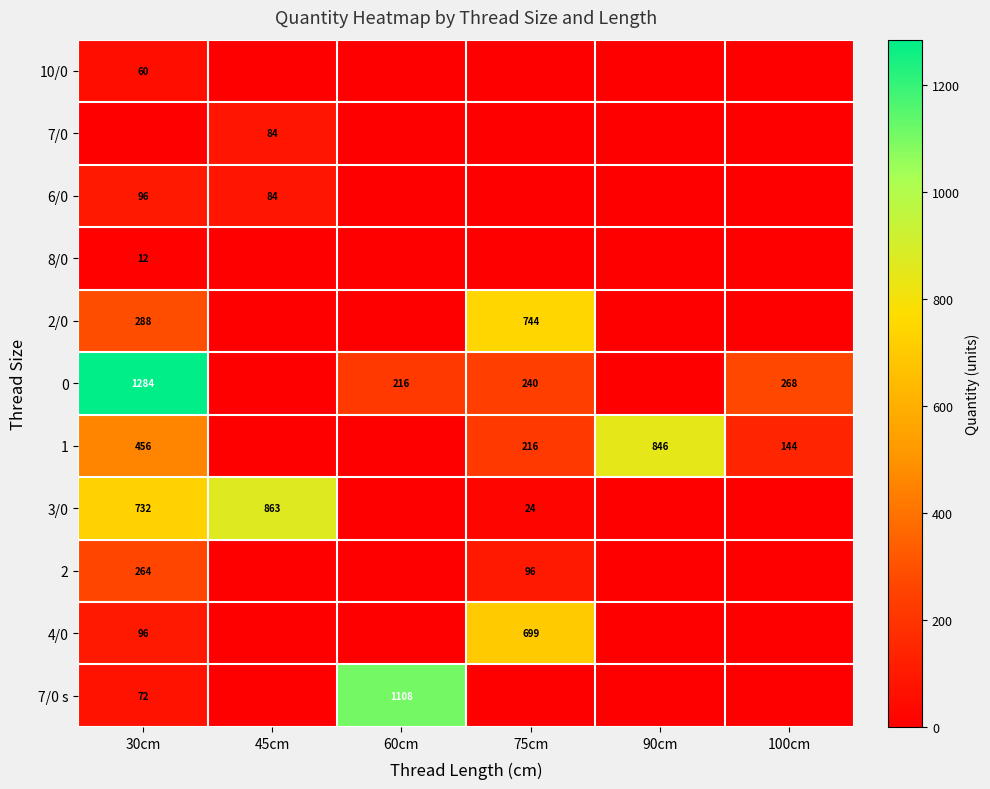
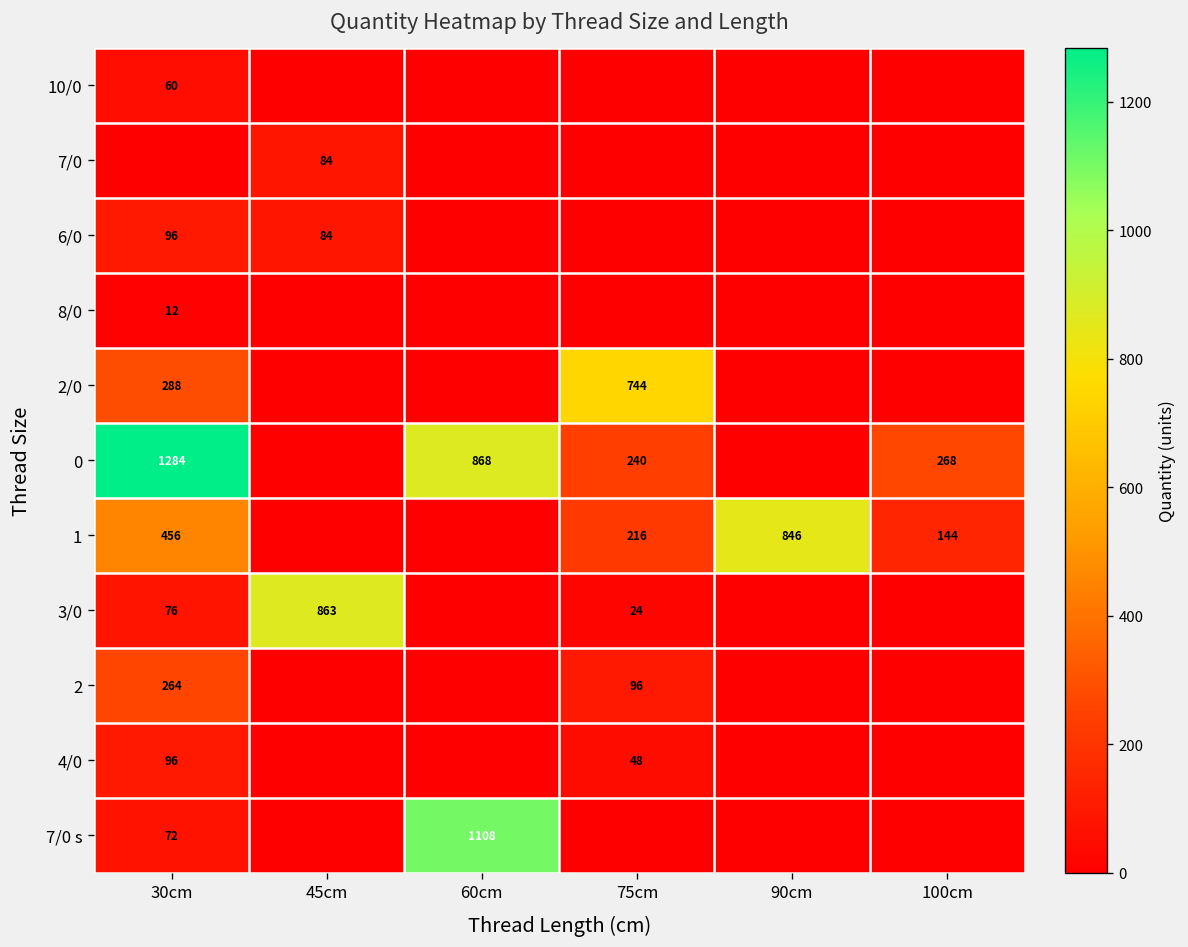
  {
    "10/0": {
      "30cm": 60
    },
    "7/0": {
      "45cm": 84
    },
    "6/0": {
      "30cm": 96,
      "45cm": 84
    },
    "8/0": {
      "30cm": 12
    },
    "2/0": {
      "30cm": 288,
      "75cm": 744
    },
    "0": {
      "30cm": 1284,
-     "60cm": 216,
+     "60cm": 868,
      "75cm": 240,
      "100cm": 268
    },
    "1": {
      "30cm": 456,
      "75cm": 216,
      "90cm": 846,
      "100cm": 144
    },
    "3/0": {
-     "30cm": 732,
+     "30cm": 76,
      "45cm": 863,
      "75cm": 24
    },
    "2": {
      "30cm": 264,
      "75cm": 96
    },
    "4/0": {
      "30cm": 96,
-     "75cm": 699
+     "75cm": 48
    },
    "7/0 s": {
      "30cm": 72,
      "60cm": 1108
    }
  }
